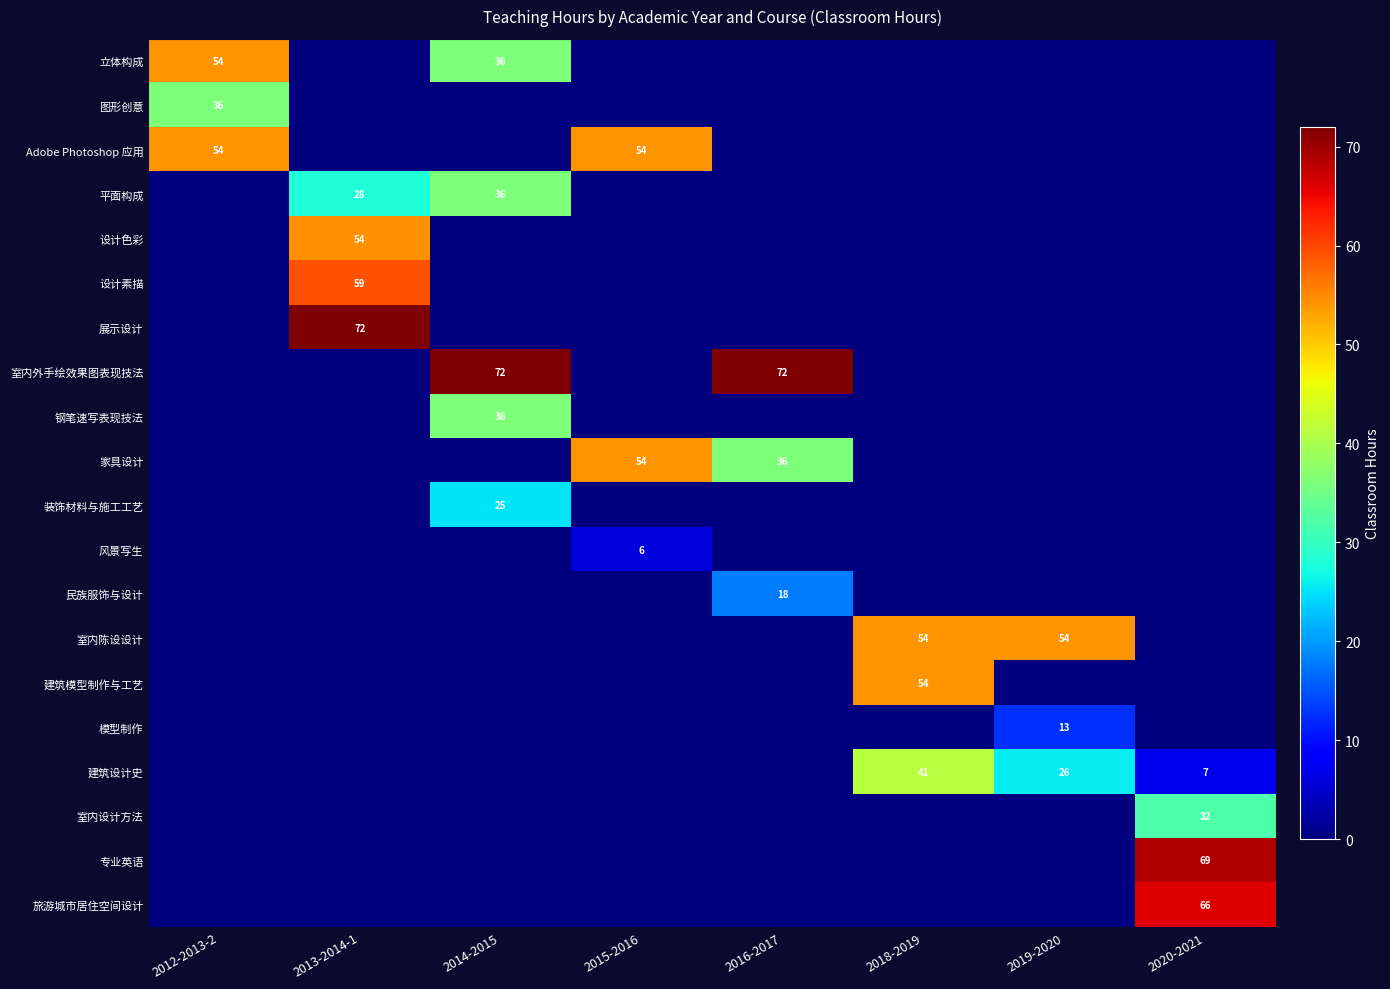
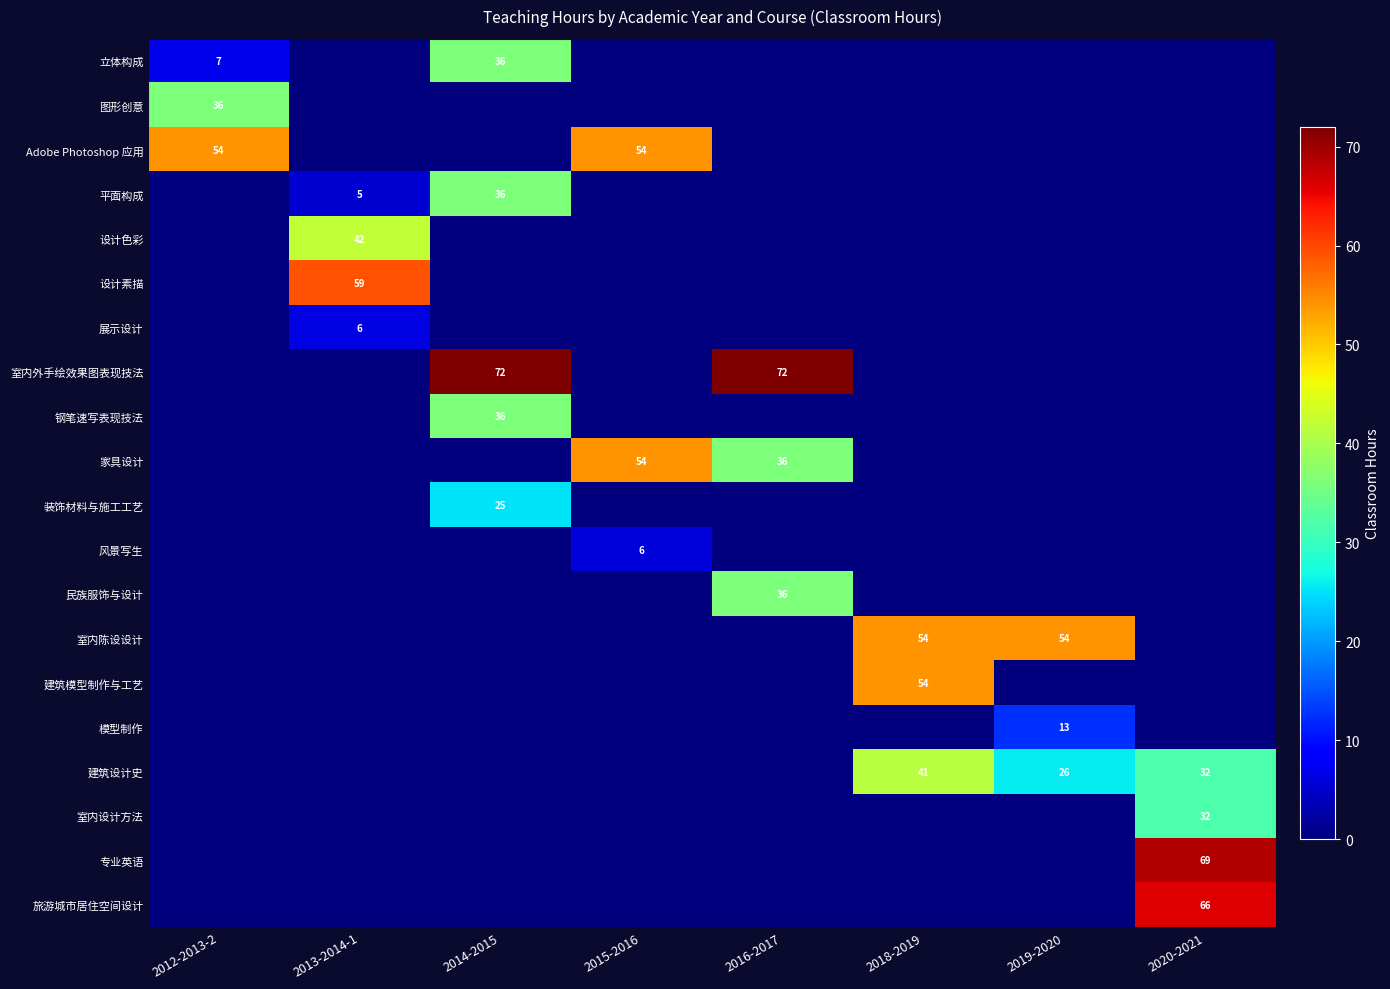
  {
    "立体构成": {
-     "2012-2013-2": 54,
+     "2012-2013-2": 7,
      "2014-2015": 36
    },
    "图形创意": {
      "2012-2013-2": 36
    },
    "Adobe Photoshop 应用": {
      "2012-2013-2": 54,
      "2015-2016": 54
    },
    "平面构成": {
-     "2013-2014-1": 28,
+     "2013-2014-1": 5,
      "2014-2015": 36
    },
    "设计色彩": {
-     "2013-2014-1": 54
+     "2013-2014-1": 42
    },
    "设计素描": {
      "2013-2014-1": 59
    },
    "展示设计": {
-     "2013-2014-1": 72
+     "2013-2014-1": 6
    },
    "室内外手绘效果图表现技法": {
      "2014-2015": 72,
      "2016-2017": 72
    },
    "钢笔速写表现技法": {
      "2014-2015": 36
    },
    "家具设计": {
      "2015-2016": 54,
      "2016-2017": 36
    },
    "装饰材料与施工工艺": {
      "2014-2015": 25
    },
    "风景写生": {
      "2015-2016": 6
    },
    "民族服饰与设计": {
-     "2016-2017": 18
+     "2016-2017": 36
    },
    "室内陈设设计": {
      "2018-2019": 54,
      "2019-2020": 54
    },
    "建筑模型制作与工艺": {
      "2018-2019": 54
    },
    "模型制作": {
      "2019-2020": 13
    },
    "建筑设计史": {
      "2018-2019": 41,
      "2019-2020": 26,
-     "2020-2021": 7
+     "2020-2021": 32
    },
    "室内设计方法": {
      "2020-2021": 32
    },
    "专业英语": {
      "2020-2021": 69
    },
    "旅游城市居住空间设计": {
      "2020-2021": 66
    }
  }
